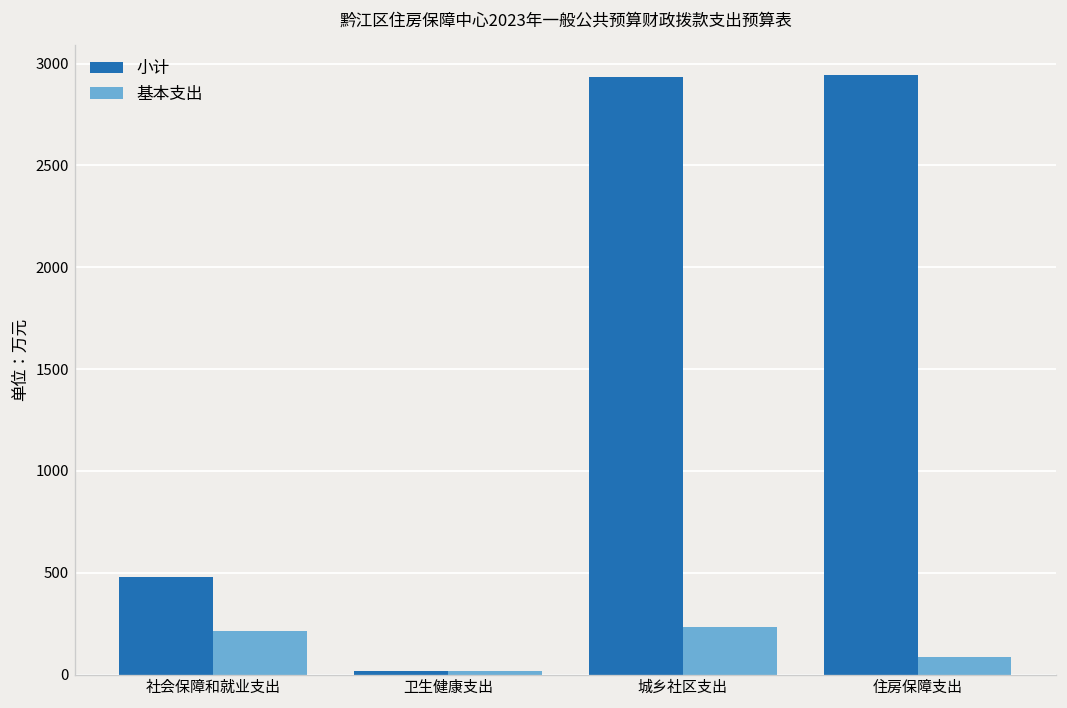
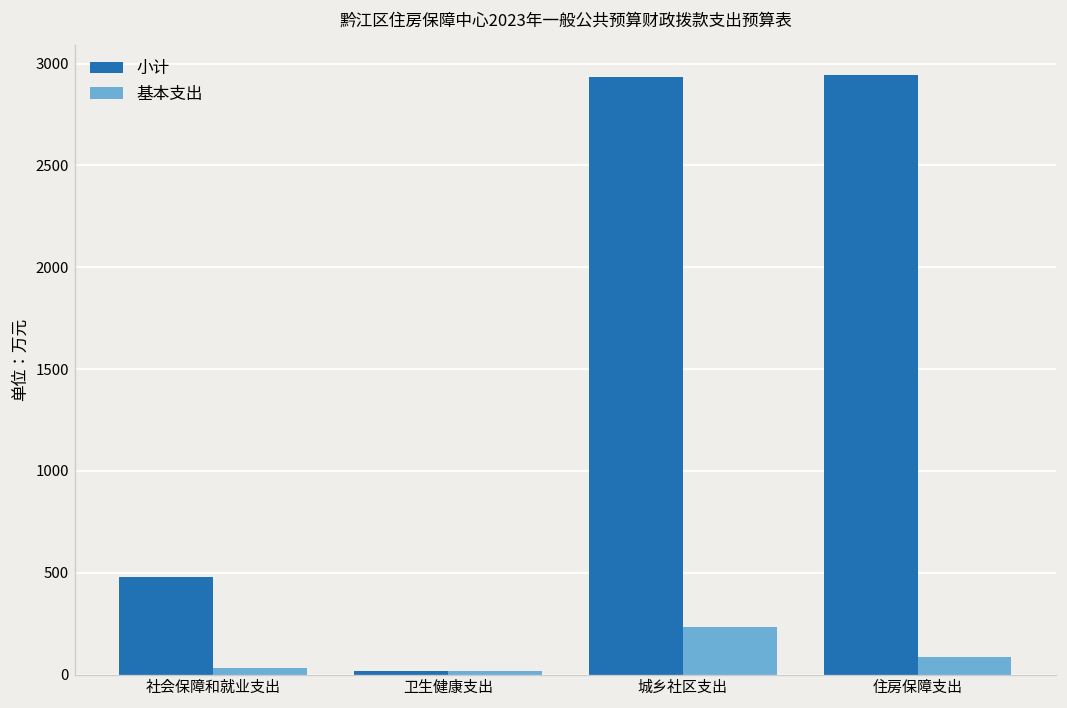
  {
    "小计": {
      "社会保障和就业支出": 480,
      "卫生健康支出": 20,
      "城乡社区支出": 2940,
      "住房保障支出": 2940
    },
    "基本支出": {
-     "社会保障和就业支出": 220,
+     "社会保障和就业支出": 30,
      "卫生健康支出": 20,
      "城乡社区支出": 230,
      "住房保障支出": 80
    }
  }
